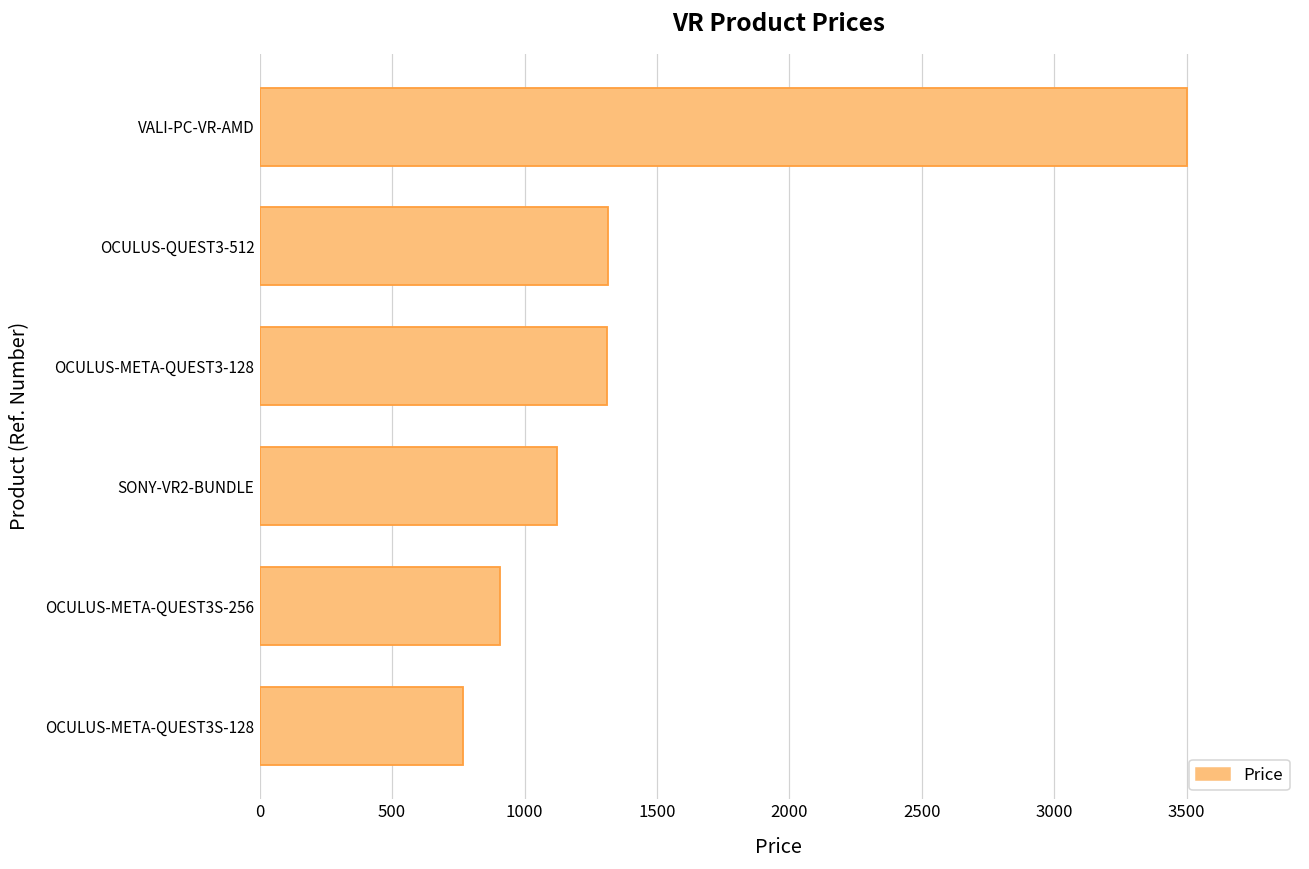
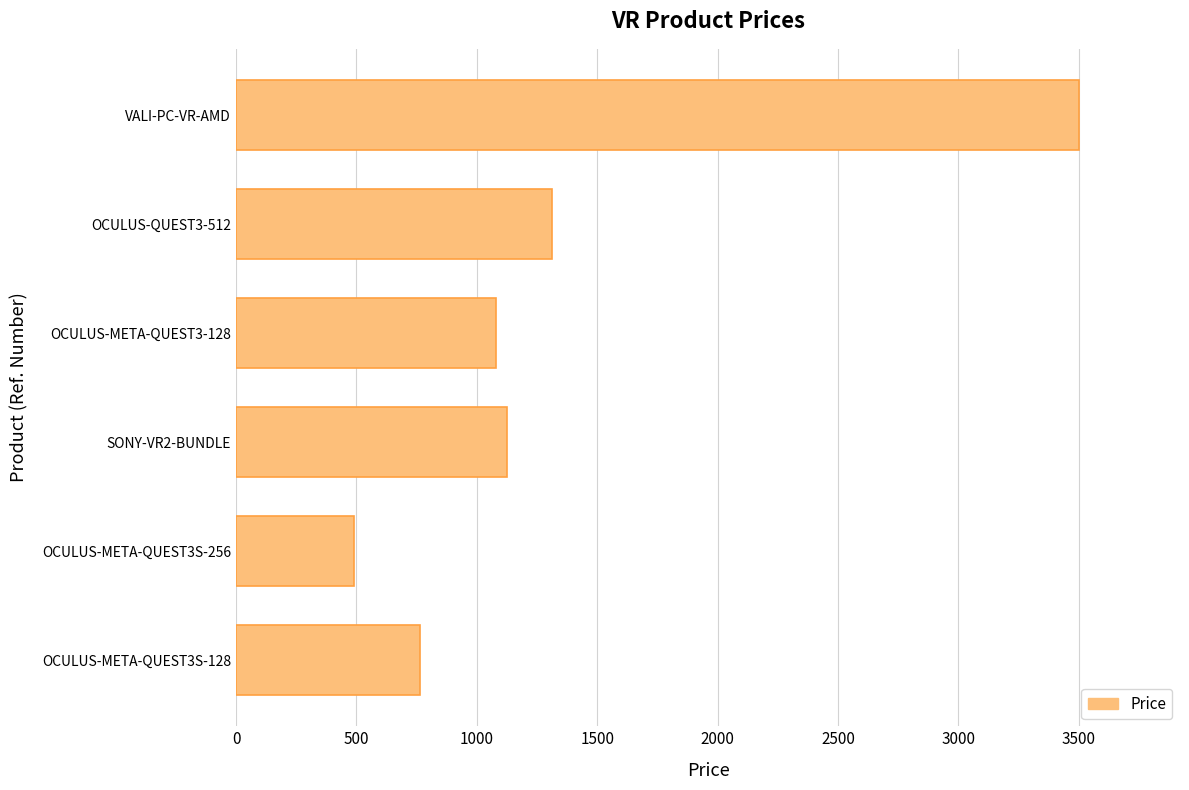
  {
    "VALI-PC-VR-AMD": 3500,
    "OCULUS-QUEST3-512": 1310,
-   "OCULUS-META-QUEST3-128": 1310,
+   "OCULUS-META-QUEST3-128": 1080,
    "SONY-VR2-BUNDLE": 1120,
-   "OCULUS-META-QUEST3S-256": 910,
+   "OCULUS-META-QUEST3S-256": 490,
    "OCULUS-META-QUEST3S-128": 770
  }
